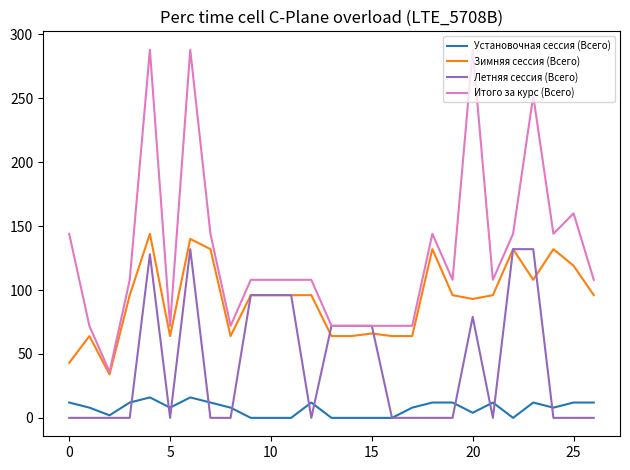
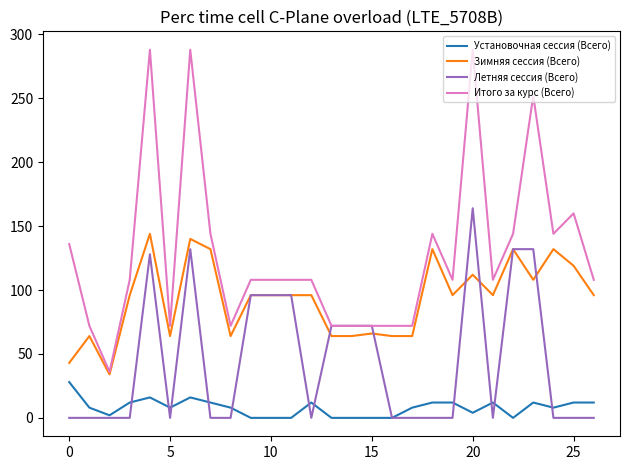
  {
    "Установочная сессия (Всего)": {
-     "0": 12,
+     "0": 28,
      "20": 4,
      "25": 12
    },
    "Зимняя сессия (Всего)": {
      "0": 43,
-     "20": 93,
+     "20": 112,
      "25": 119
    },
    "Летняя сессия (Всего)": {
      "0": 0,
-     "20": 79,
+     "20": 164,
      "25": 0
    },
    "Итого за курс (Всего)": {
-     "0": 144,
+     "0": 136,
      "25": 160
    }
  }
